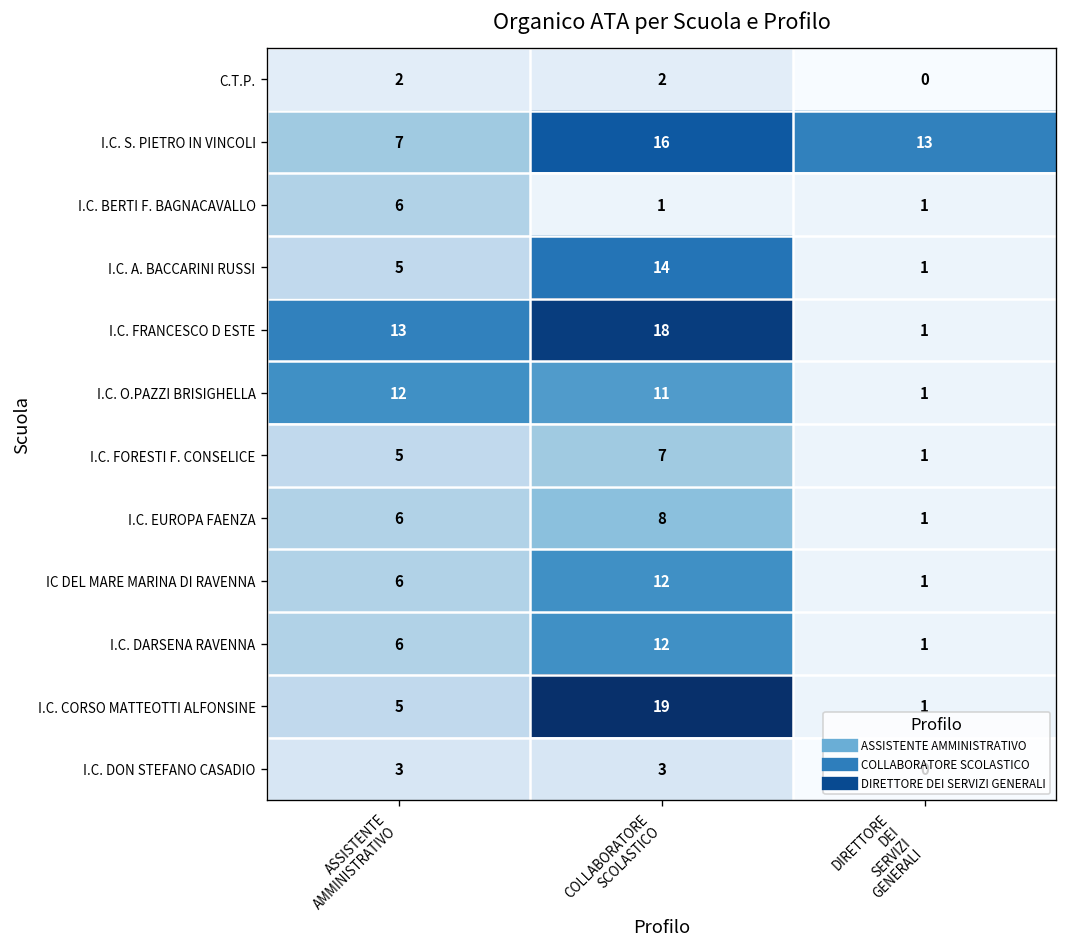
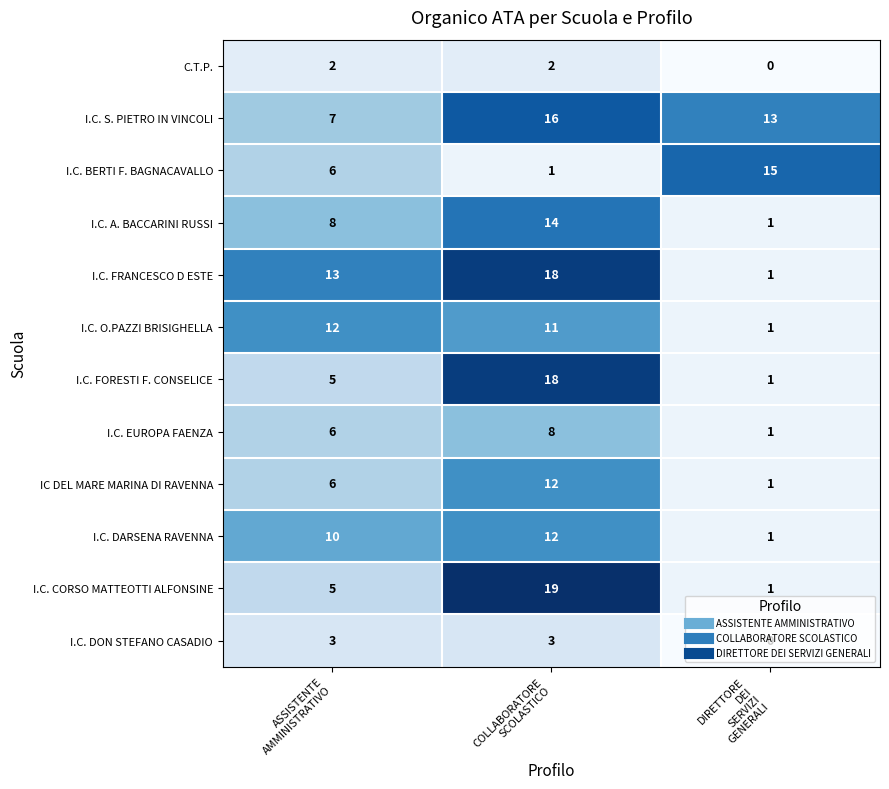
  {
    "C.T.P.": {
      "ASSISTENTE AMMINISTRATIVO": 2,
      "COLLABORATORE SCOLASTICO": 2,
      "DIRETTORE DEI SERVIZI GENERALI": 0
    },
    "I.C. S. PIETRO IN VINCOLI": {
      "ASSISTENTE AMMINISTRATIVO": 7,
      "COLLABORATORE SCOLASTICO": 16,
      "DIRETTORE DEI SERVIZI GENERALI": 13
    },
    "I.C. BERTI F. BAGNACAVALLO": {
      "ASSISTENTE AMMINISTRATIVO": 6,
      "COLLABORATORE SCOLASTICO": 1,
-     "DIRETTORE DEI SERVIZI GENERALI": 1
+     "DIRETTORE DEI SERVIZI GENERALI": 15
    },
    "I.C. A. BACCARINI RUSSI": {
-     "ASSISTENTE AMMINISTRATIVO": 5,
+     "ASSISTENTE AMMINISTRATIVO": 8,
      "COLLABORATORE SCOLASTICO": 14,
      "DIRETTORE DEI SERVIZI GENERALI": 1
    },
    "I.C. FRANCESCO D ESTE": {
      "ASSISTENTE AMMINISTRATIVO": 13,
      "COLLABORATORE SCOLASTICO": 18,
      "DIRETTORE DEI SERVIZI GENERALI": 1
    },
    "I.C. O.PAZZI BRISIGHELLA": {
      "ASSISTENTE AMMINISTRATIVO": 12,
      "COLLABORATORE SCOLASTICO": 11,
      "DIRETTORE DEI SERVIZI GENERALI": 1
    },
    "I.C. FORESTI F. CONSELICE": {
      "ASSISTENTE AMMINISTRATIVO": 5,
-     "COLLABORATORE SCOLASTICO": 7,
+     "COLLABORATORE SCOLASTICO": 18,
      "DIRETTORE DEI SERVIZI GENERALI": 1
    },
    "I.C. EUROPA FAENZA": {
      "ASSISTENTE AMMINISTRATIVO": 6,
      "COLLABORATORE SCOLASTICO": 8,
      "DIRETTORE DEI SERVIZI GENERALI": 1
    },
    "IC DEL MARE MARINA DI RAVENNA": {
      "ASSISTENTE AMMINISTRATIVO": 6,
      "COLLABORATORE SCOLASTICO": 12,
      "DIRETTORE DEI SERVIZI GENERALI": 1
    },
    "I.C. DARSENA RAVENNA": {
-     "ASSISTENTE AMMINISTRATIVO": 6,
+     "ASSISTENTE AMMINISTRATIVO": 10,
      "COLLABORATORE SCOLASTICO": 12,
      "DIRETTORE DEI SERVIZI GENERALI": 1
    },
    "I.C. CORSO MATTEOTTI ALFONSINE": {
      "ASSISTENTE AMMINISTRATIVO": 5,
      "COLLABORATORE SCOLASTICO": 19,
      "DIRETTORE DEI SERVIZI GENERALI": 1
    },
    "I.C. DON STEFANO CASADIO": {
      "ASSISTENTE AMMINISTRATIVO": 3,
      "COLLABORATORE SCOLASTICO": 3
    }
  }
